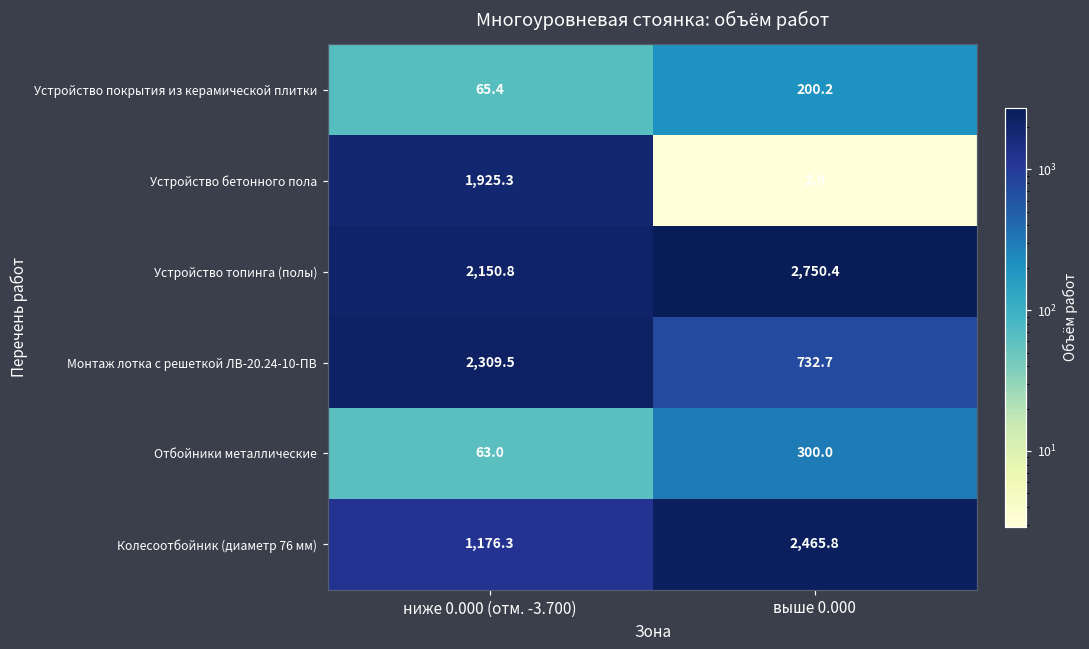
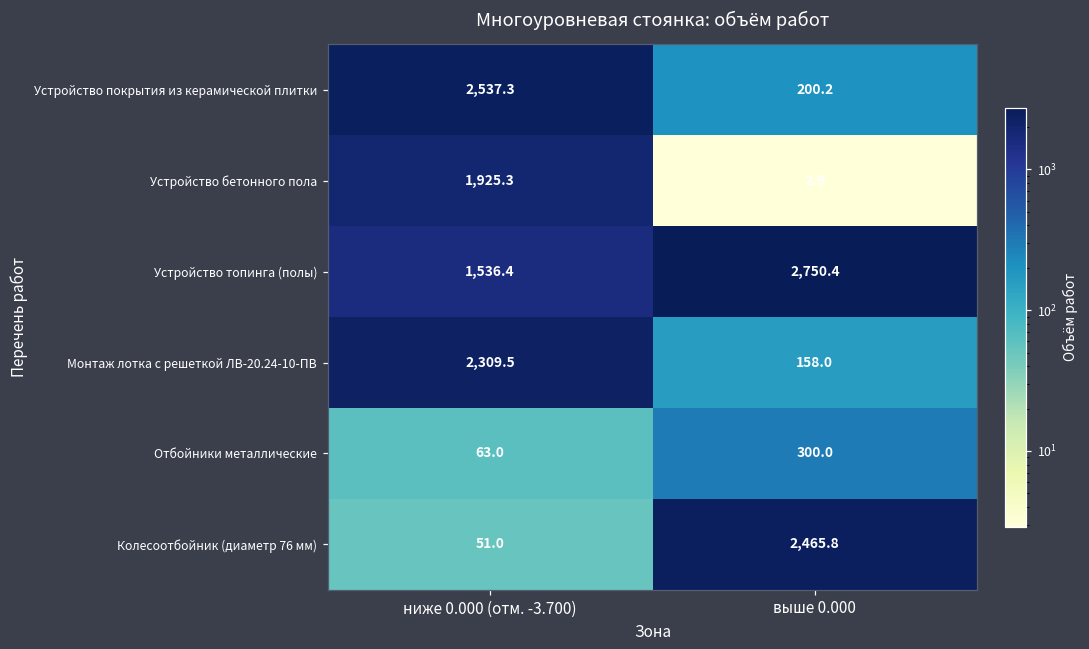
  {
    "Устройство покрытия из керамической плитки": {
-     "ниже 0.000 (отм. -3.700)": "65.4",
+     "ниже 0.000 (отм. -3.700)": "2,537.3",
      "выше 0.000": "200.2"
    },
    "Устройство бетонного пола": {
      "ниже 0.000 (отм. -3.700)": "1,925.3"
    },
    "Устройство топинга (полы)": {
-     "ниже 0.000 (отм. -3.700)": "2,150.8",
+     "ниже 0.000 (отм. -3.700)": "1,536.4",
      "выше 0.000": "2,750.4"
    },
    "Монтаж лотка с решеткой ЛВ-20.24-10-ПВ": {
      "ниже 0.000 (отм. -3.700)": "2,309.5",
-     "выше 0.000": "732.7"
+     "выше 0.000": "158.0"
    },
    "Отбойники металлические": {
      "ниже 0.000 (отм. -3.700)": "63.0",
      "выше 0.000": "300.0"
    },
    "Колесоотбойник (диаметр 76 мм)": {
-     "ниже 0.000 (отм. -3.700)": "1,176.3",
+     "ниже 0.000 (отм. -3.700)": "51.0",
      "выше 0.000": "2,465.8"
    }
  }
